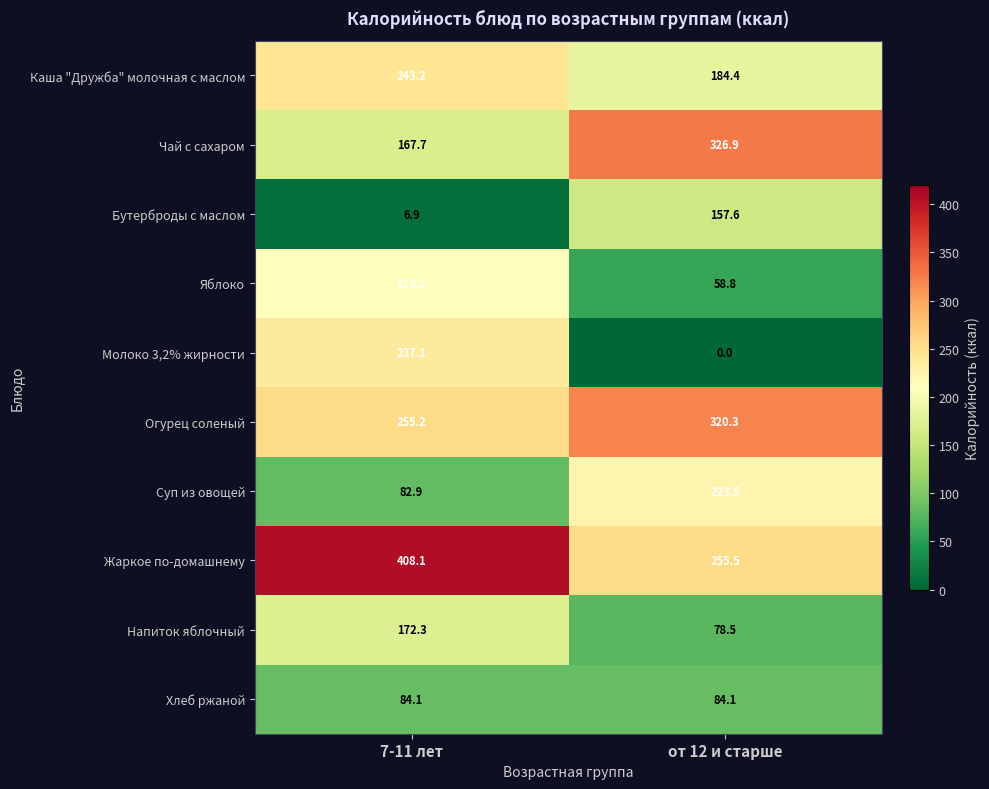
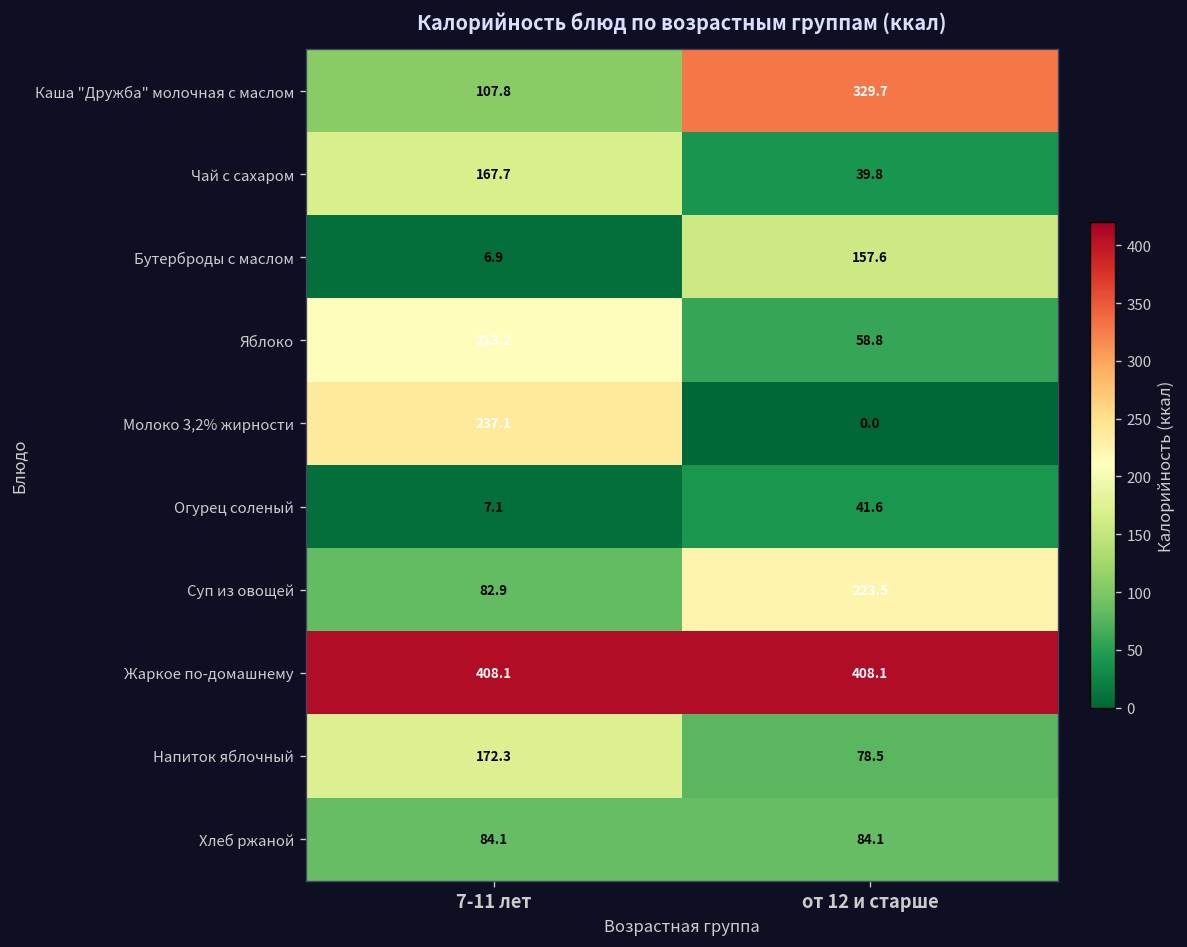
  {
    "Каша \"Дружба\" молочная с маслом": {
-     "7-11 лет": 243.2,
-     "от 12 и старше": 184.4
+     "7-11 лет": 107.8,
+     "от 12 и старше": 329.7
    },
    "Чай с сахаром": {
      "7-11 лет": 167.7,
-     "от 12 и старше": 326.9
+     "от 12 и старше": 39.8
    },
    "Бутерброды с маслом": {
      "7-11 лет": 6.9,
      "от 12 и старше": 157.6
    },
    "Яблоко": {
      "7-11 лет": 213.2,
      "от 12 и старше": 58.8
    },
    "Молоко 3,2% жирности": {
      "7-11 лет": 237.1,
      "от 12 и старше": 0.0
    },
    "Огурец соленый": {
-     "7-11 лет": 255.2,
-     "от 12 и старше": 320.3
+     "7-11 лет": 7.1,
+     "от 12 и старше": 41.6
    },
    "Суп из овощей": {
      "7-11 лет": 82.9,
      "от 12 и старше": 223.5
    },
    "Жаркое по-домашнему": {
      "7-11 лет": 408.1,
-     "от 12 и старше": 255.5
+     "от 12 и старше": 408.1
    },
    "Напиток яблочный": {
      "7-11 лет": 172.3,
      "от 12 и старше": 78.5
    },
    "Хлеб ржаной": {
      "7-11 лет": 84.1,
      "от 12 и старше": 84.1
    }
  }
